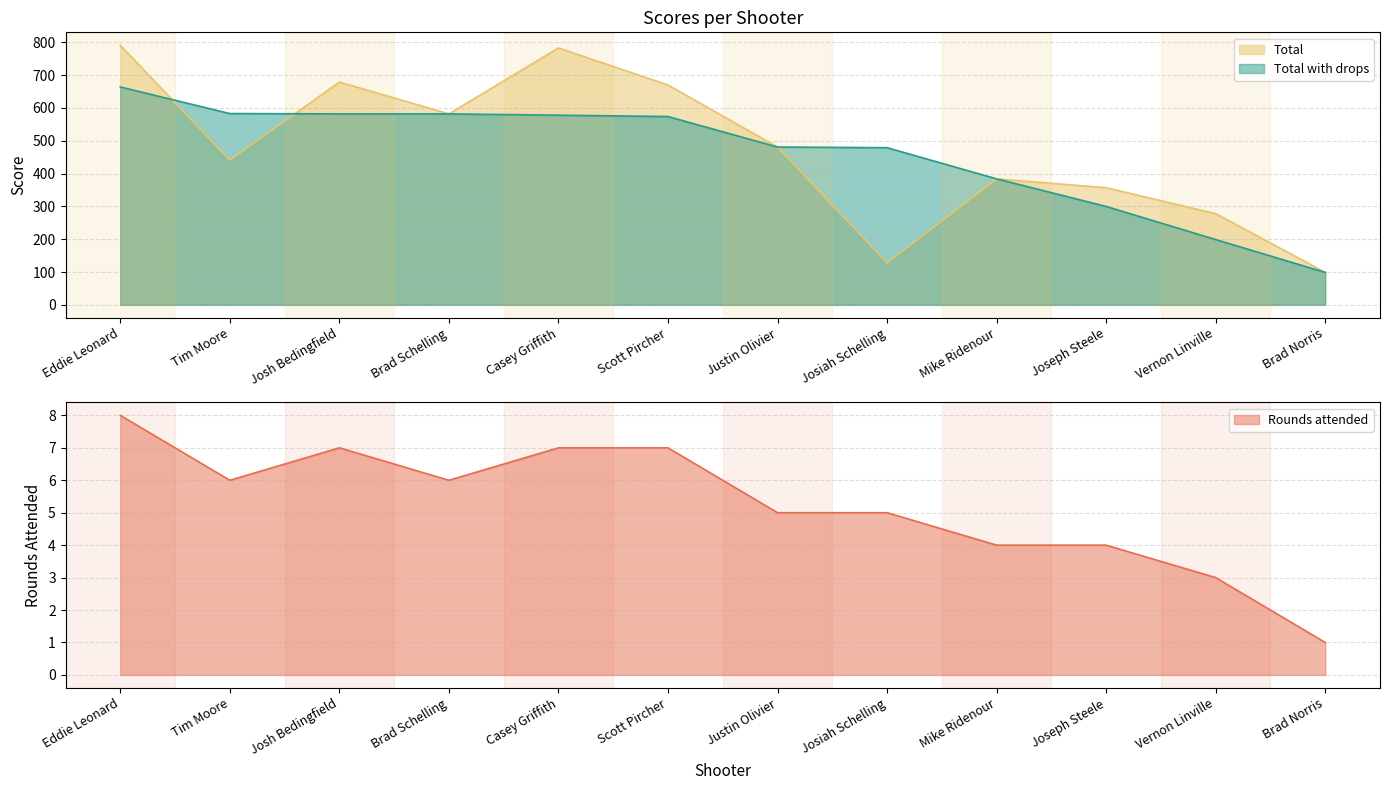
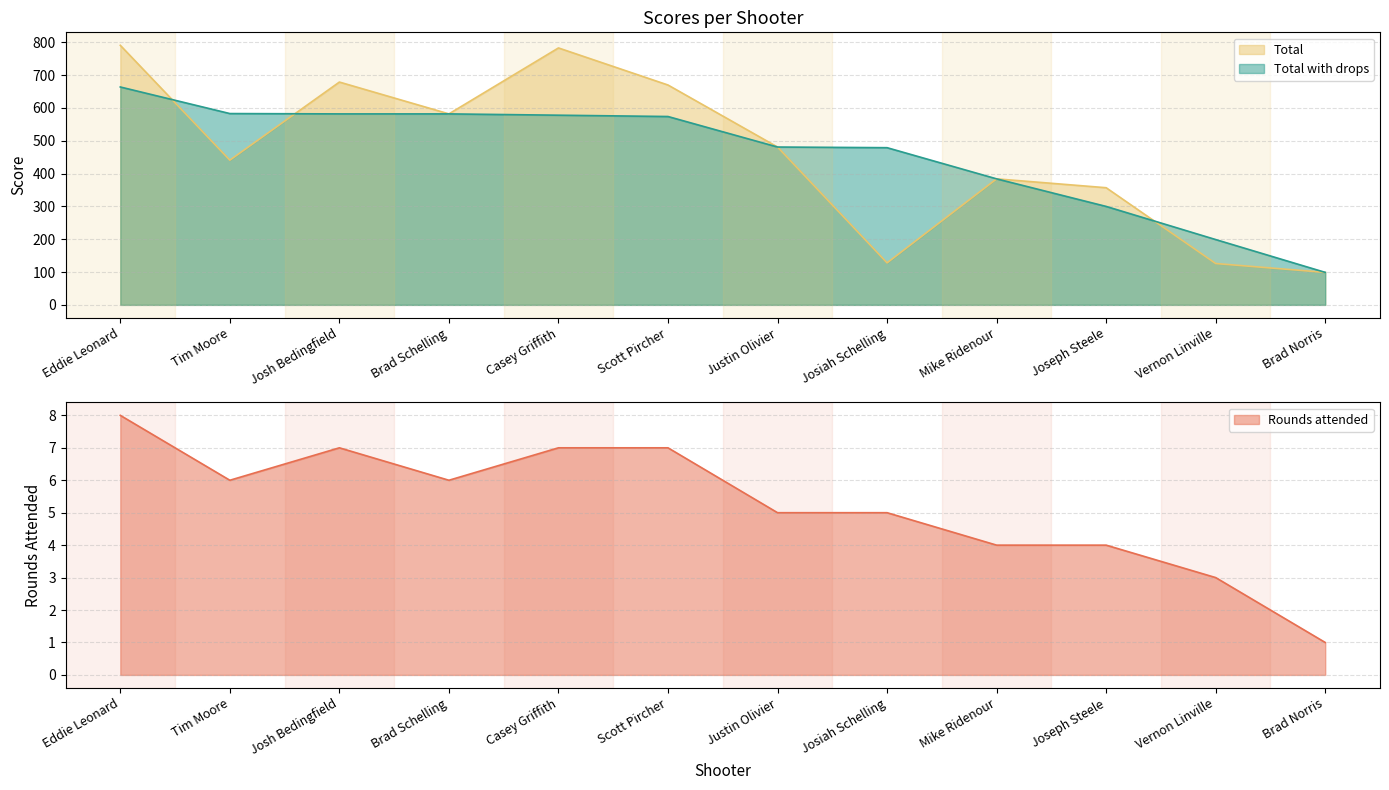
  {
    "Scores per Shooter": {
      "Total": {
        "Eddie Leonard": 790,
        "Tim Moore": 440,
        "Josh Bedingfield": 680,
        "Casey Griffith": 780,
        "Scott Pircher": 670,
        "Josiah Schelling": 130,
        "Joseph Steele": 360,
-       "Vernon Linville": 280
+       "Vernon Linville": 130
      },
      "Total with drops": {
        "Eddie Leonard": 660,
        "Tim Moore": 580,
        "Josh Bedingfield": 580,
        "Casey Griffith": 580,
        "Scott Pircher": 570,
        "Josiah Schelling": 480,
        "Joseph Steele": 300,
        "Vernon Linville": 200
      }
    }
  }
